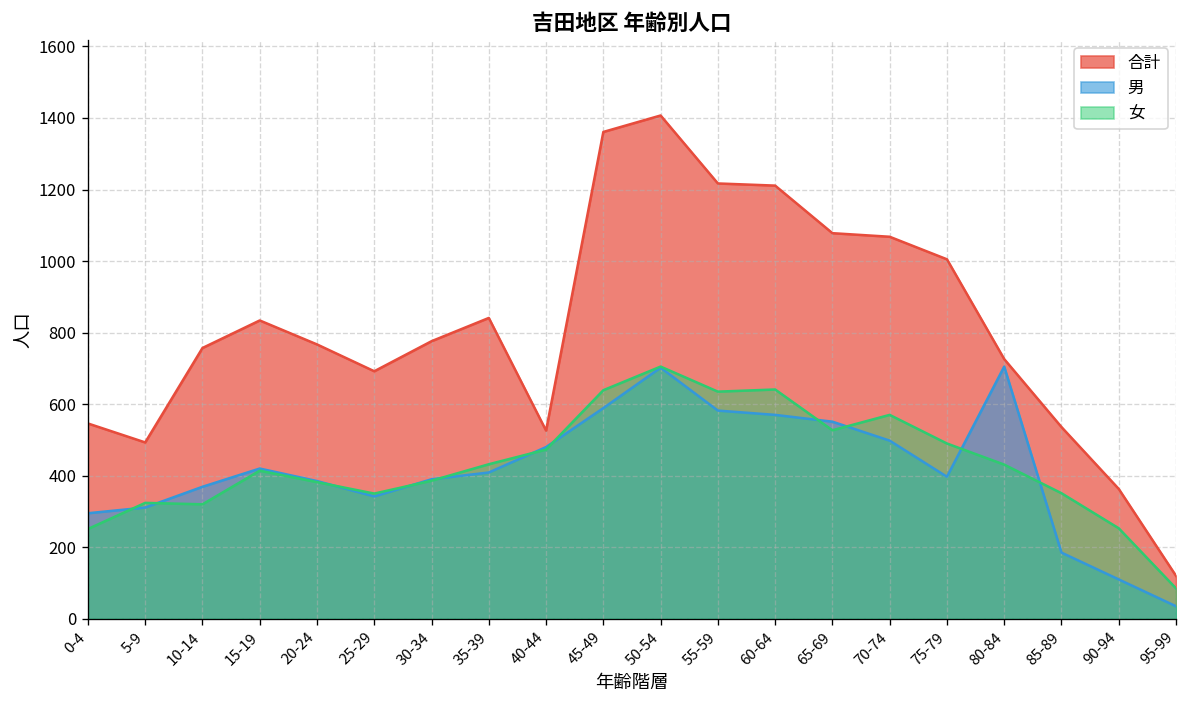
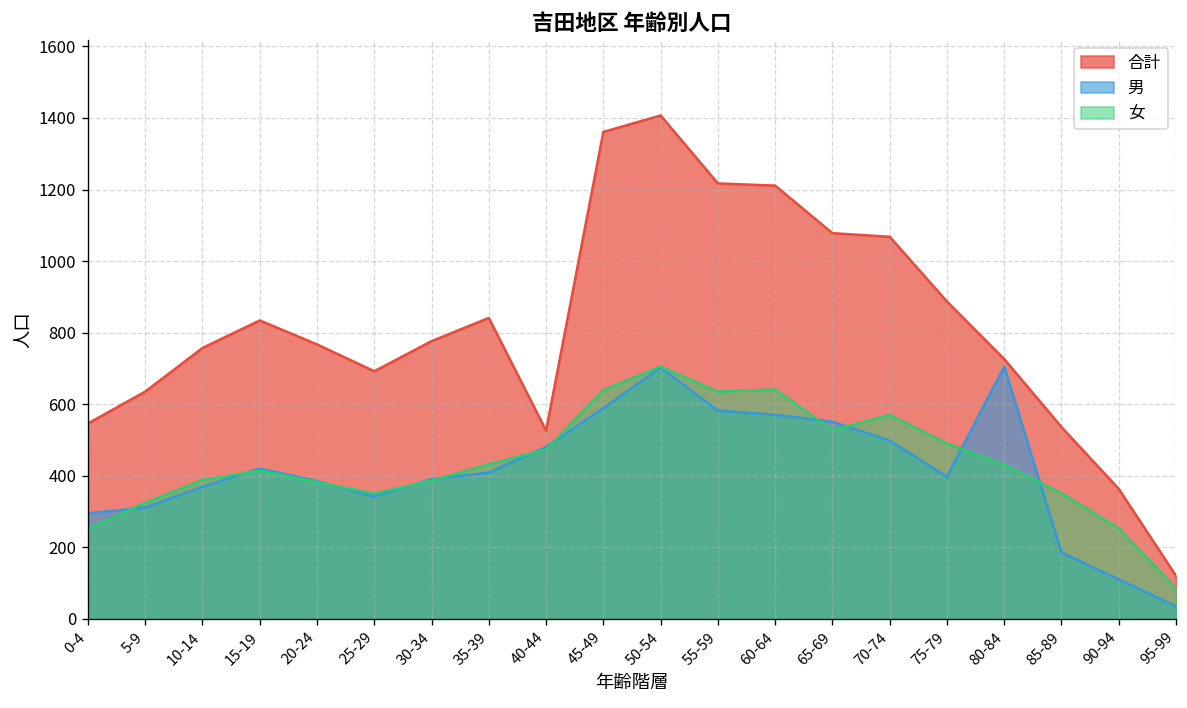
  {
    "合計": {
      "0-4": 550,
-     "5-9": 490,
+     "5-9": 640,
      "10-14": 760,
      "15-19": 830,
      "20-24": 770,
      "25-29": 690,
      "30-34": 780,
      "35-39": 840,
      "40-44": 530,
      "45-49": 1360,
      "50-54": 1410,
      "55-59": 1220,
      "60-64": 1210,
      "65-69": 1080,
      "70-74": 1070,
-     "75-79": 1010,
+     "75-79": 890,
      "80-84": 730,
      "85-89": 540,
      "90-94": 360,
      "95-99": 120
    },
    "男": {
      "0-4": 300,
      "5-9": 310,
      "10-14": 370,
      "35-39": 410,
      "45-49": 590,
      "55-59": 580,
      "60-64": 570,
      "65-69": 550,
      "70-74": 500,
      "75-79": 400,
      "80-84": 710,
      "85-89": 190,
      "90-94": 110,
      "95-99": 40
    },
    "女": {
      "0-4": 250,
      "5-9": 320,
-     "10-14": 320,
+     "10-14": 390,
      "35-39": 430,
      "45-49": 640,
      "55-59": 640,
      "60-64": 640,
      "65-69": 530,
      "70-74": 570,
      "75-79": 490,
      "80-84": 430,
      "85-89": 350,
      "90-94": 250,
      "95-99": 90
    }
  }
